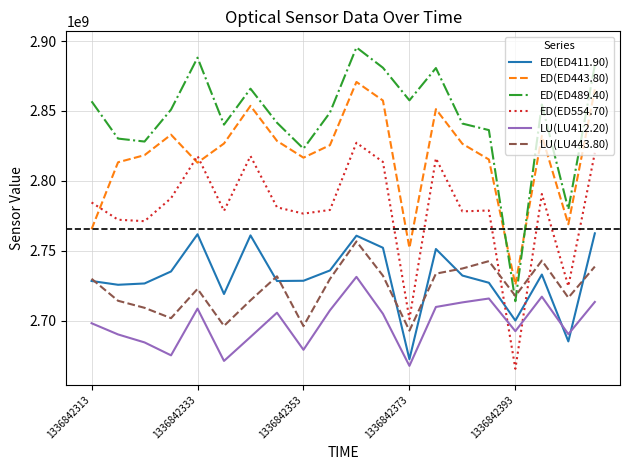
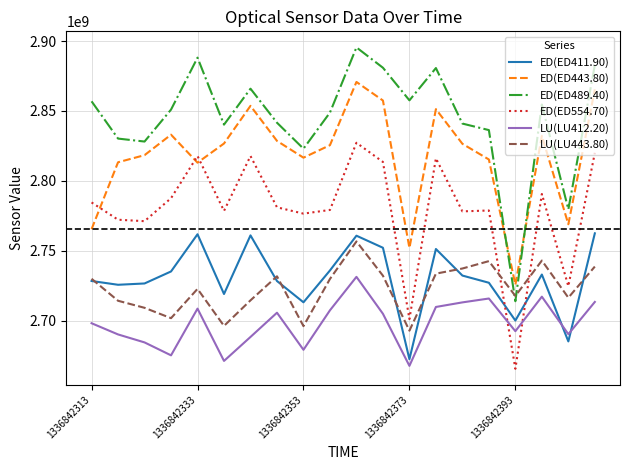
  {
    "ED(ED411.90)": {
      "1336842333": 2762000000,
-     "1336842353": 2728000000,
+     "1336842353": 2713000000,
      "1336842373": 2672000000,
      "1336842393": 2700000000
    },
    "ED(ED443.80)": {
      "1336842313": 2765000000,
      "1336842333": 2813000000,
      "1336842353": 2817000000,
      "1336842373": 2752000000,
      "1336842393": 2726000000
    },
    "ED(ED489.40)": {
      "1336842313": 2857000000,
      "1336842333": 2888000000,
      "1336842353": 2823000000,
      "1336842373": 2858000000,
      "1336842393": 2714000000
    },
    "ED(ED554.70)": {
      "1336842313": 2784000000,
      "1336842333": 2818000000,
      "1336842353": 2776000000,
      "1336842373": 2701000000,
      "1336842393": 2665000000
    },
    "LU(LU412.20)": {
      "1336842313": 2698000000,
      "1336842333": 2709000000,
      "1336842353": 2679000000,
      "1336842373": 2668000000,
      "1336842393": 2692000000
    },
    "LU(LU443.80)": {
      "1336842333": 2723000000,
      "1336842353": 2696000000,
      "1336842373": 2693000000,
      "1336842393": 2718000000
    }
  }
